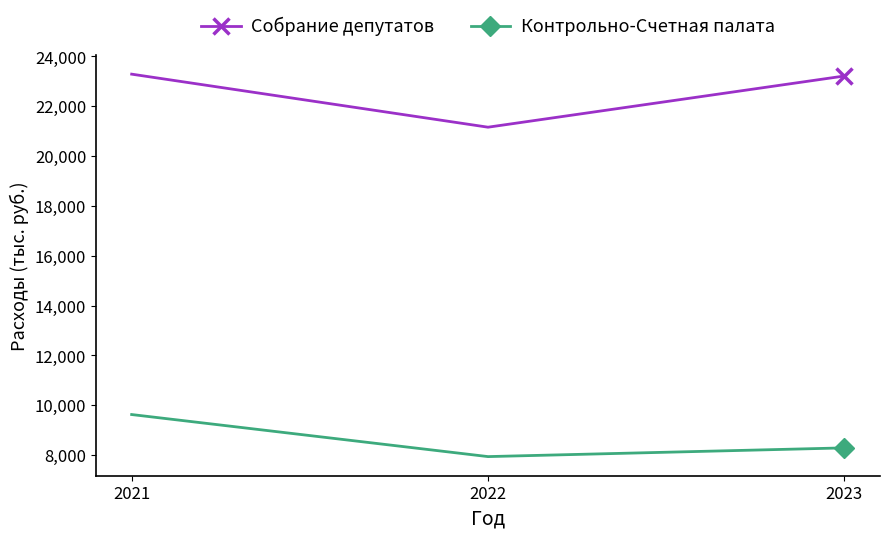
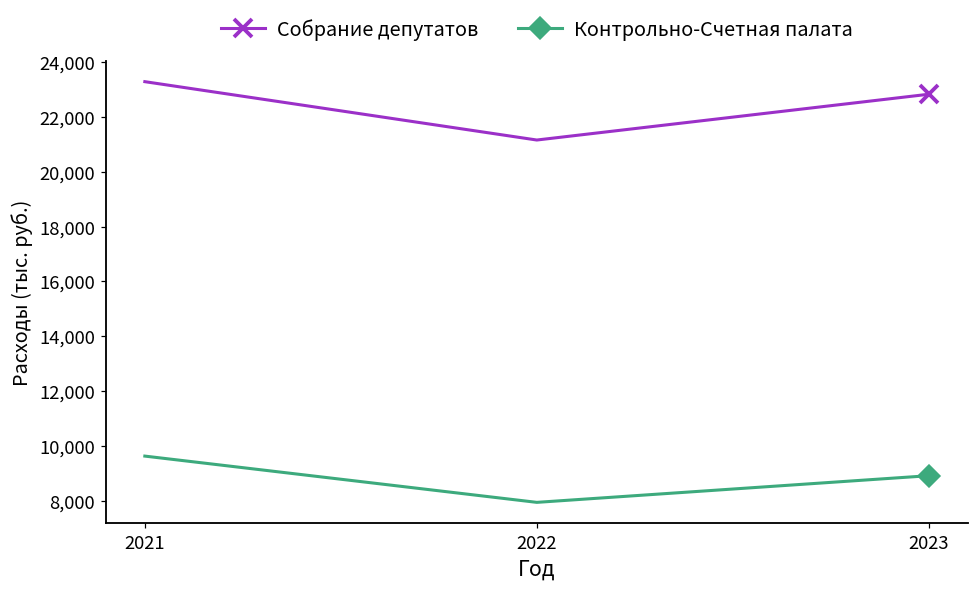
  {
    "Собрание депутатов": {
      "2021": "23,300",
      "2022": "21,200",
-     "2023": "23,200"
+     "2023": "22,800"
    },
    "Контрольно-Счетная палата": {
      "2021": "9,600",
      "2022": "7,900",
-     "2023": "8,300"
+     "2023": "8,900"
    }
  }
